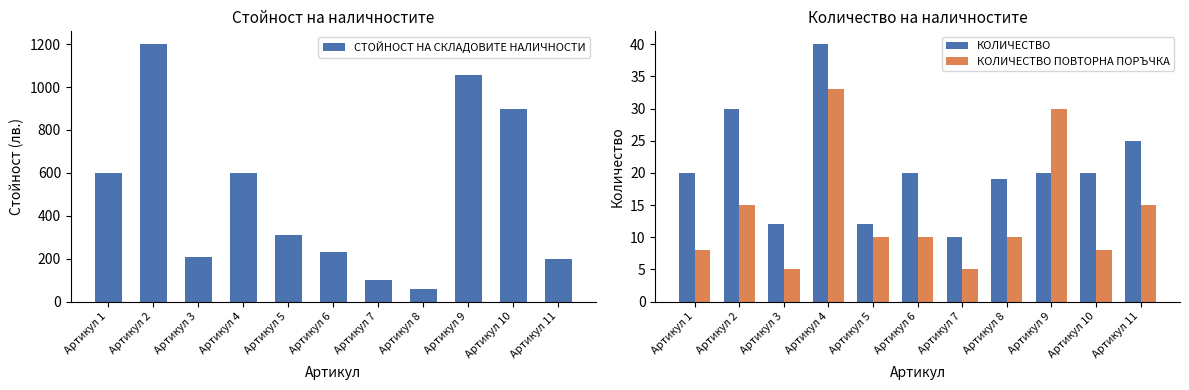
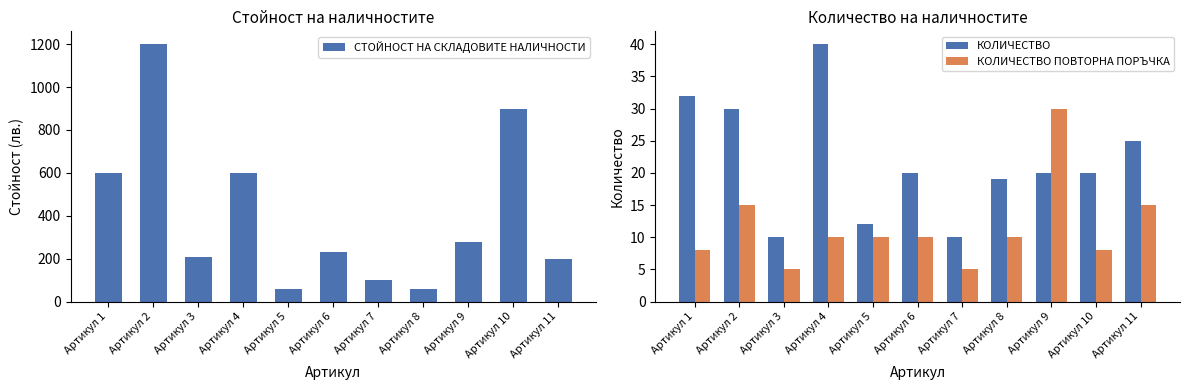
  {
    "Стойност на наличностите": {
      "Артикул 1": 600,
      "Артикул 2": 1200,
      "Артикул 3": 210,
      "Артикул 4": 600,
-     "Артикул 5": 310,
+     "Артикул 5": 60,
      "Артикул 6": 230,
      "Артикул 7": 100,
      "Артикул 8": 60,
-     "Артикул 9": 1060,
+     "Артикул 9": 280,
      "Артикул 10": 900,
      "Артикул 11": 200
    },
    "Количество на наличностите": {
      "КОЛИЧЕСТВО": {
-       "Артикул 1": 20,
+       "Артикул 1": 32,
        "Артикул 2": 30,
-       "Артикул 3": 12,
+       "Артикул 3": 10,
        "Артикул 4": 40,
        "Артикул 5": 12,
        "Артикул 6": 20,
        "Артикул 7": 10,
        "Артикул 8": 19,
        "Артикул 9": 20,
        "Артикул 10": 20,
        "Артикул 11": 25
      },
      "КОЛИЧЕСТВО ПОВТОРНА ПОРЪЧКА": {
        "Артикул 1": 8,
        "Артикул 2": 15,
        "Артикул 3": 5,
-       "Артикул 4": 33,
+       "Артикул 4": 10,
        "Артикул 5": 10,
        "Артикул 6": 10,
        "Артикул 7": 5,
        "Артикул 8": 10,
        "Артикул 9": 30,
        "Артикул 10": 8,
        "Артикул 11": 15
      }
    }
  }
